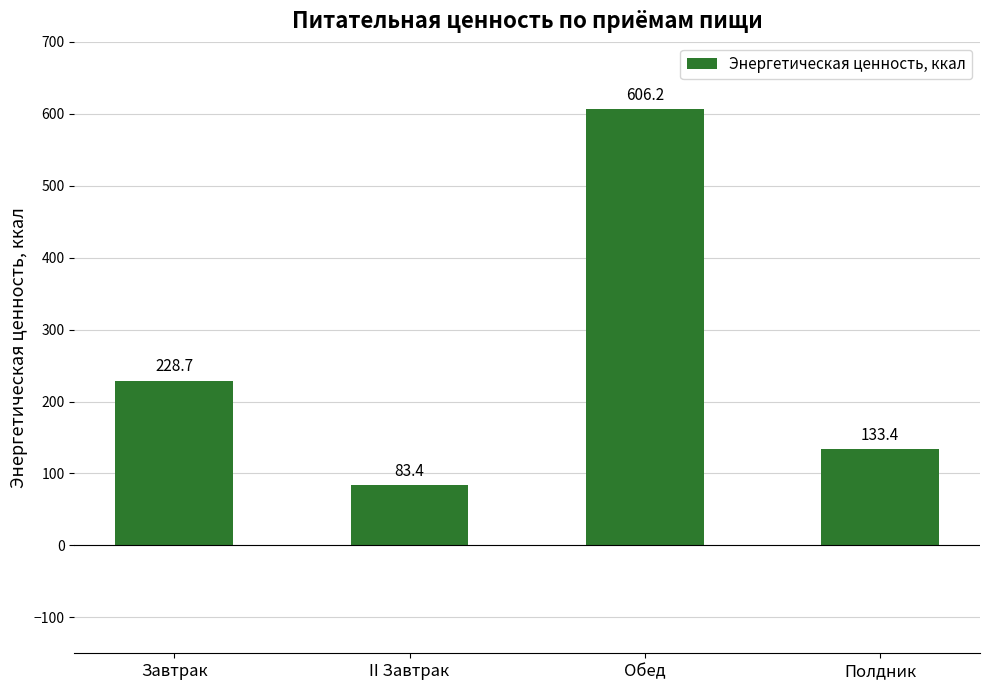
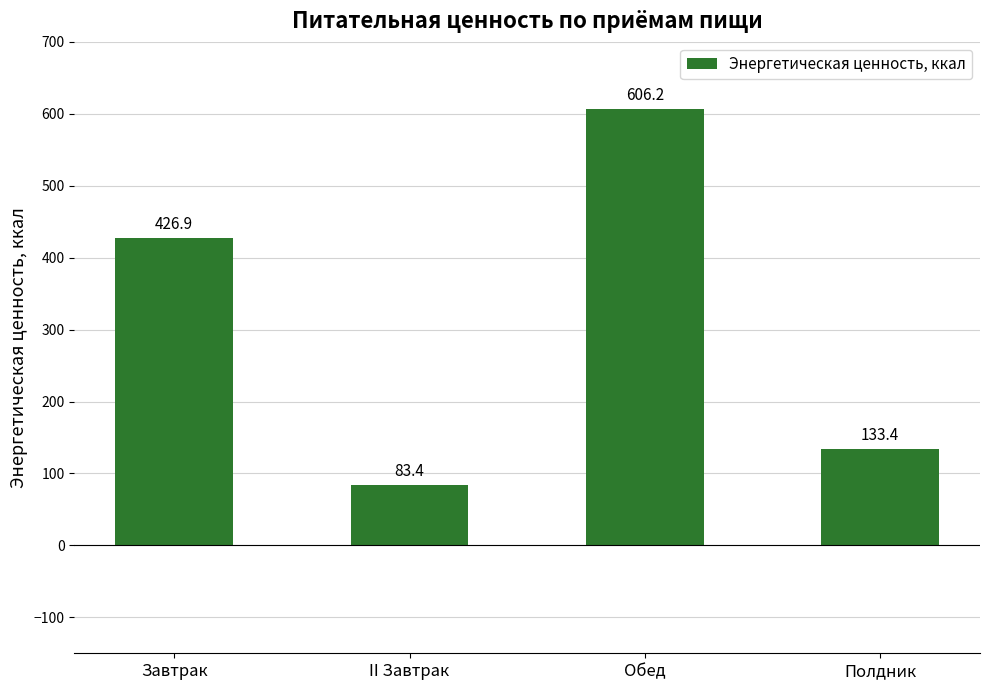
  {
-   "Завтрак": 228.7,
+   "Завтрак": 426.9,
    "II Завтрак": 83.4,
    "Обед": 606.2,
    "Полдник": 133.4
  }
